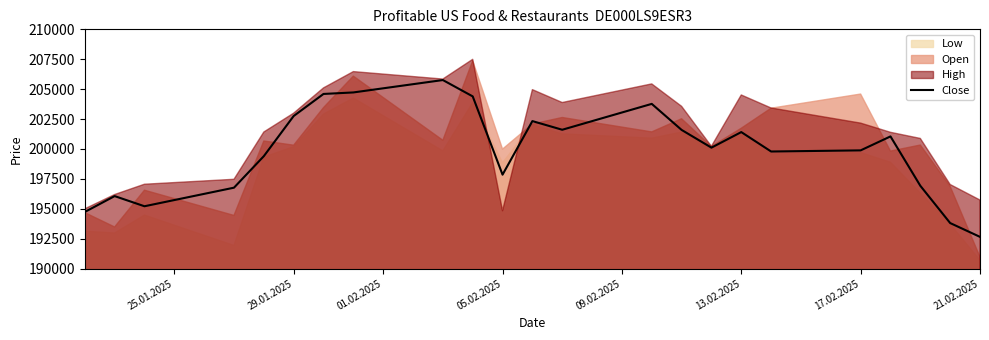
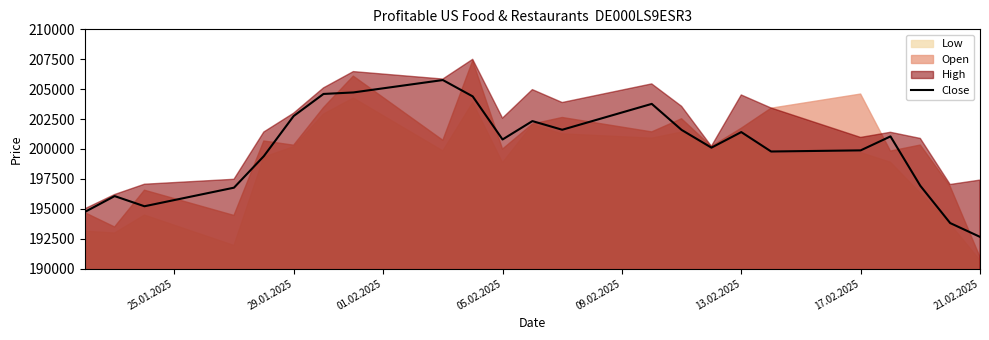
  {
    "Close": {
      "29.01.2025": 202800,
-     "05.02.2025": 197900,
+     "05.02.2025": 200800,
      "21.02.2025": 192600
    },
    "Low": {
      "05.02.2025": 198900,
      "21.02.2025": 190700
    },
    "Open": {
      "05.02.2025": 200000,
      "13.02.2025": 201700,
      "17.02.2025": 204600,
      "21.02.2025": 191000
    },
    "High": {
      "29.01.2025": 203000,
-     "05.02.2025": 194800,
+     "05.02.2025": 202600,
      "13.02.2025": 204500,
-     "17.02.2025": 202200,
-     "21.02.2025": 195700
+     "17.02.2025": 201000,
+     "21.02.2025": 197400
    }
  }
